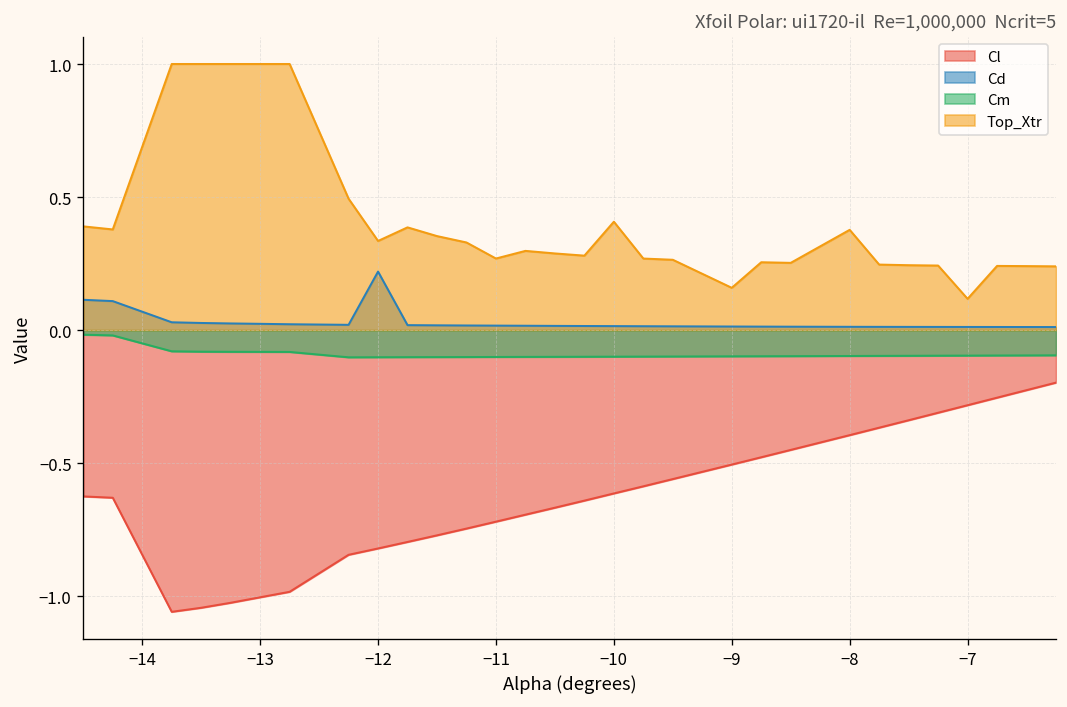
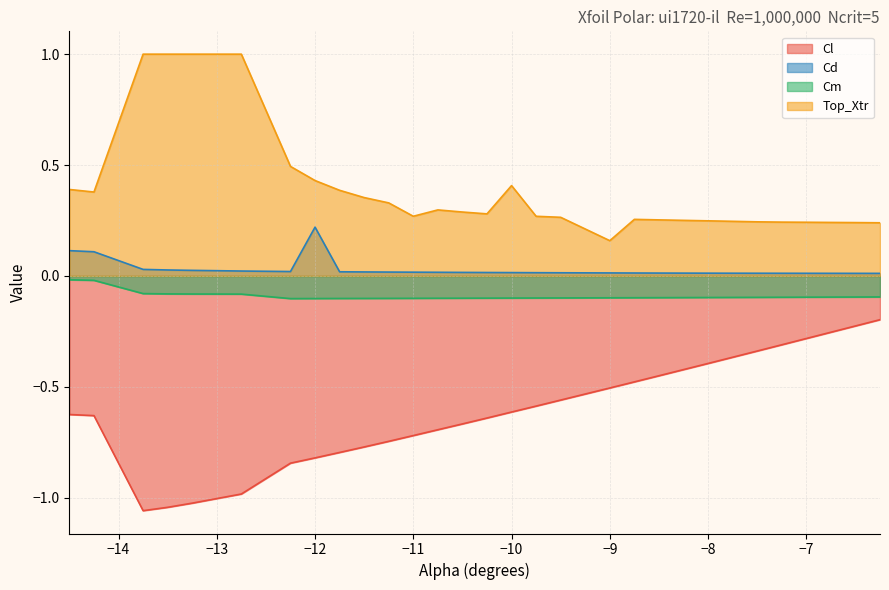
  {
    "Cd": {
      "−13": 0.02,
      "−12": 0.22,
      "−11": 0.02,
      "−10": 0.02,
      "−9": 0.01,
      "−8": 0.01,
      "−7": 0.01
    },
    "Top_Xtr": {
      "−13": 1.00,
-     "−12": 0.34,
+     "−12": 0.43,
      "−11": 0.27,
      "−10": 0.41,
      "−9": 0.16,
-     "−8": 0.38,
-     "−7": 0.12
+     "−8": 0.25,
+     "−7": 0.24
    }
  }
